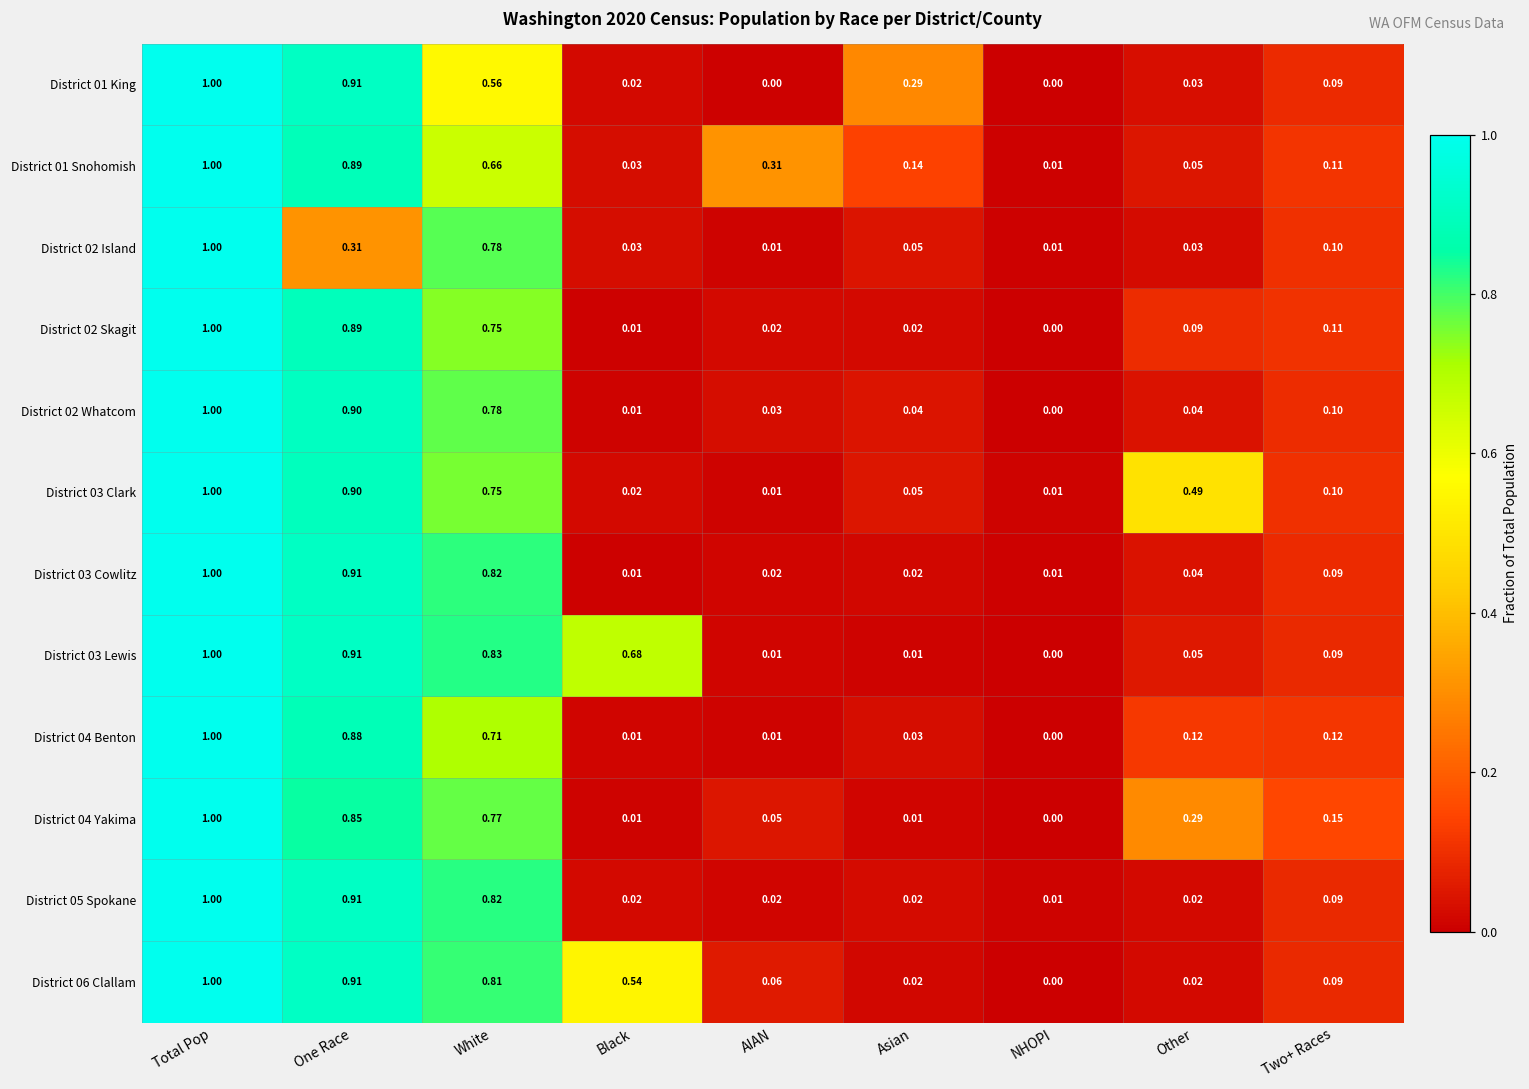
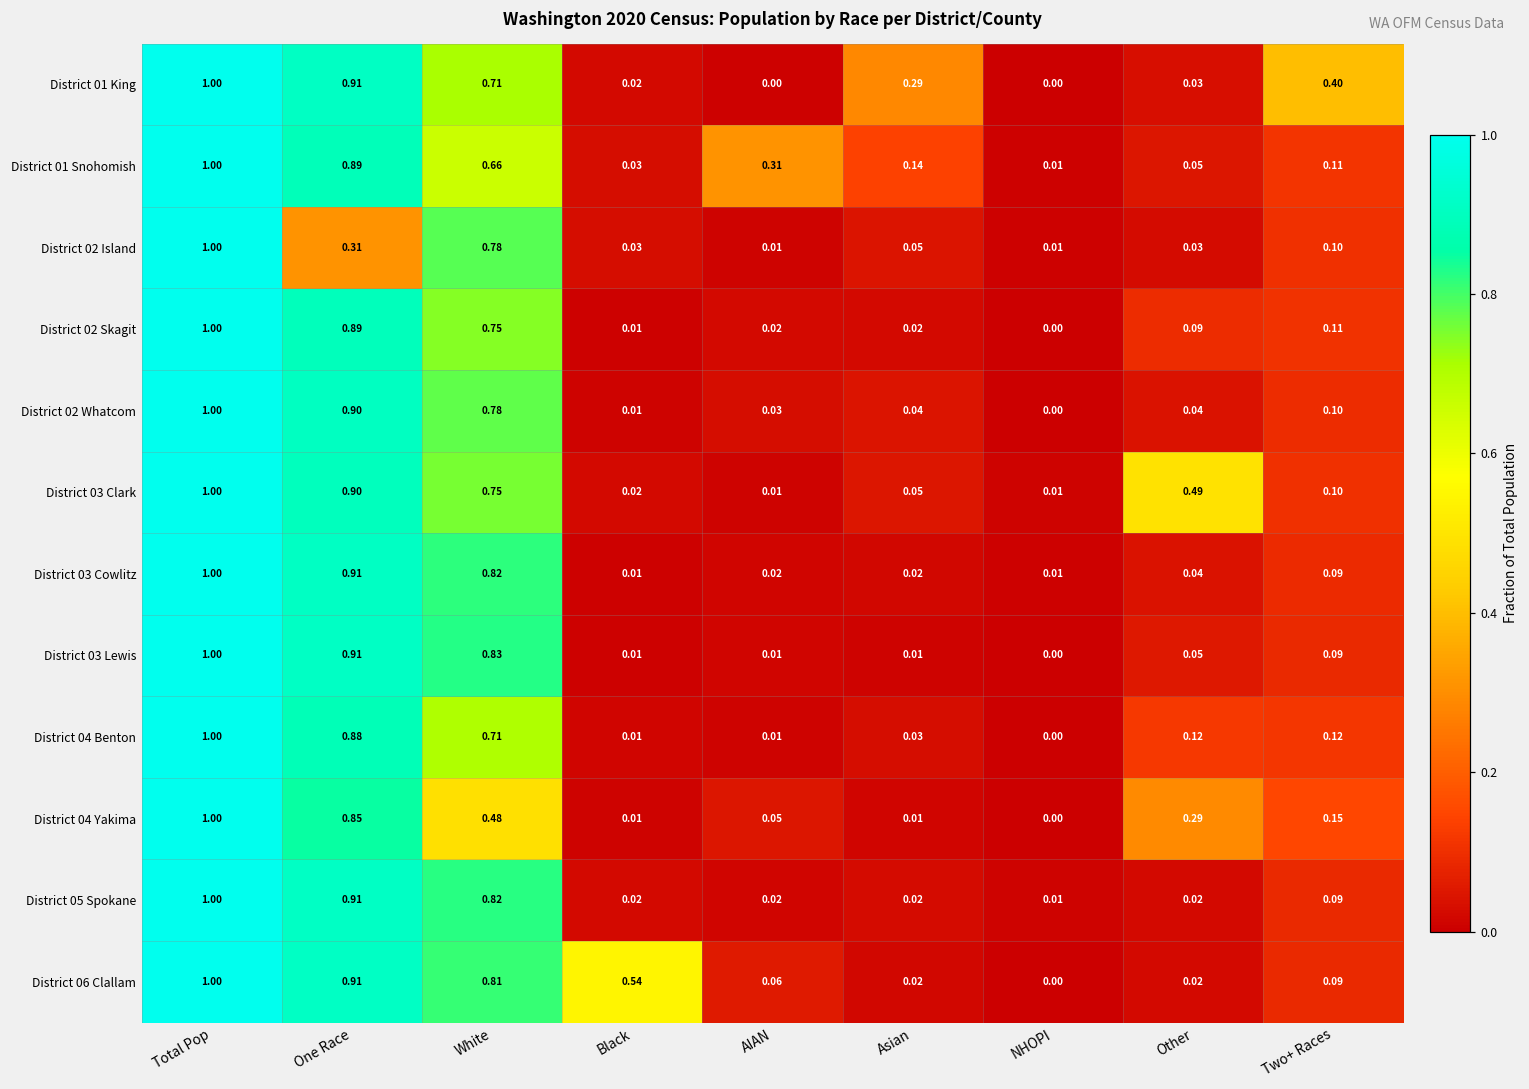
  {
    "District 01 King": {
      "Total Pop": 1.00,
      "One Race": 0.91,
-     "White": 0.56,
+     "White": 0.71,
      "Black": 0.02,
      "AIAN": 0.00,
      "Asian": 0.29,
      "NHOPI": 0.00,
      "Other": 0.03,
-     "Two+ Races": 0.09
+     "Two+ Races": 0.40
    },
    "District 01 Snohomish": {
      "Total Pop": 1.00,
      "One Race": 0.89,
      "White": 0.66,
      "Black": 0.03,
      "AIAN": 0.31,
      "Asian": 0.14,
      "NHOPI": 0.01,
      "Other": 0.05,
      "Two+ Races": 0.11
    },
    "District 02 Island": {
      "Total Pop": 1.00,
      "One Race": 0.31,
      "White": 0.78,
      "Black": 0.03,
      "AIAN": 0.01,
      "Asian": 0.05,
      "NHOPI": 0.01,
      "Other": 0.03,
      "Two+ Races": 0.10
    },
    "District 02 Skagit": {
      "Total Pop": 1.00,
      "One Race": 0.89,
      "White": 0.75,
      "Black": 0.01,
      "AIAN": 0.02,
      "Asian": 0.02,
      "NHOPI": 0.00,
      "Other": 0.09,
      "Two+ Races": 0.11
    },
    "District 02 Whatcom": {
      "Total Pop": 1.00,
      "One Race": 0.90,
      "White": 0.78,
      "Black": 0.01,
      "AIAN": 0.03,
      "Asian": 0.04,
      "NHOPI": 0.00,
      "Other": 0.04,
      "Two+ Races": 0.10
    },
    "District 03 Clark": {
      "Total Pop": 1.00,
      "One Race": 0.90,
      "White": 0.75,
      "Black": 0.02,
      "AIAN": 0.01,
      "Asian": 0.05,
      "NHOPI": 0.01,
      "Other": 0.49,
      "Two+ Races": 0.10
    },
    "District 03 Cowlitz": {
      "Total Pop": 1.00,
      "One Race": 0.91,
      "White": 0.82,
      "Black": 0.01,
      "AIAN": 0.02,
      "Asian": 0.02,
      "NHOPI": 0.01,
      "Other": 0.04,
      "Two+ Races": 0.09
    },
    "District 03 Lewis": {
      "Total Pop": 1.00,
      "One Race": 0.91,
      "White": 0.83,
-     "Black": 0.68,
+     "Black": 0.01,
      "AIAN": 0.01,
      "Asian": 0.01,
      "NHOPI": 0.00,
      "Other": 0.05,
      "Two+ Races": 0.09
    },
    "District 04 Benton": {
      "Total Pop": 1.00,
      "One Race": 0.88,
      "White": 0.71,
      "Black": 0.01,
      "AIAN": 0.01,
      "Asian": 0.03,
      "NHOPI": 0.00,
      "Other": 0.12,
      "Two+ Races": 0.12
    },
    "District 04 Yakima": {
      "Total Pop": 1.00,
      "One Race": 0.85,
-     "White": 0.77,
+     "White": 0.48,
      "Black": 0.01,
      "AIAN": 0.05,
      "Asian": 0.01,
      "NHOPI": 0.00,
      "Other": 0.29,
      "Two+ Races": 0.15
    },
    "District 05 Spokane": {
      "Total Pop": 1.00,
      "One Race": 0.91,
      "White": 0.82,
      "Black": 0.02,
      "AIAN": 0.02,
      "Asian": 0.02,
      "NHOPI": 0.01,
      "Other": 0.02,
      "Two+ Races": 0.09
    },
    "District 06 Clallam": {
      "Total Pop": 1.00,
      "One Race": 0.91,
      "White": 0.81,
      "Black": 0.54,
      "AIAN": 0.06,
      "Asian": 0.02,
      "NHOPI": 0.00,
      "Other": 0.02,
      "Two+ Races": 0.09
    }
  }
